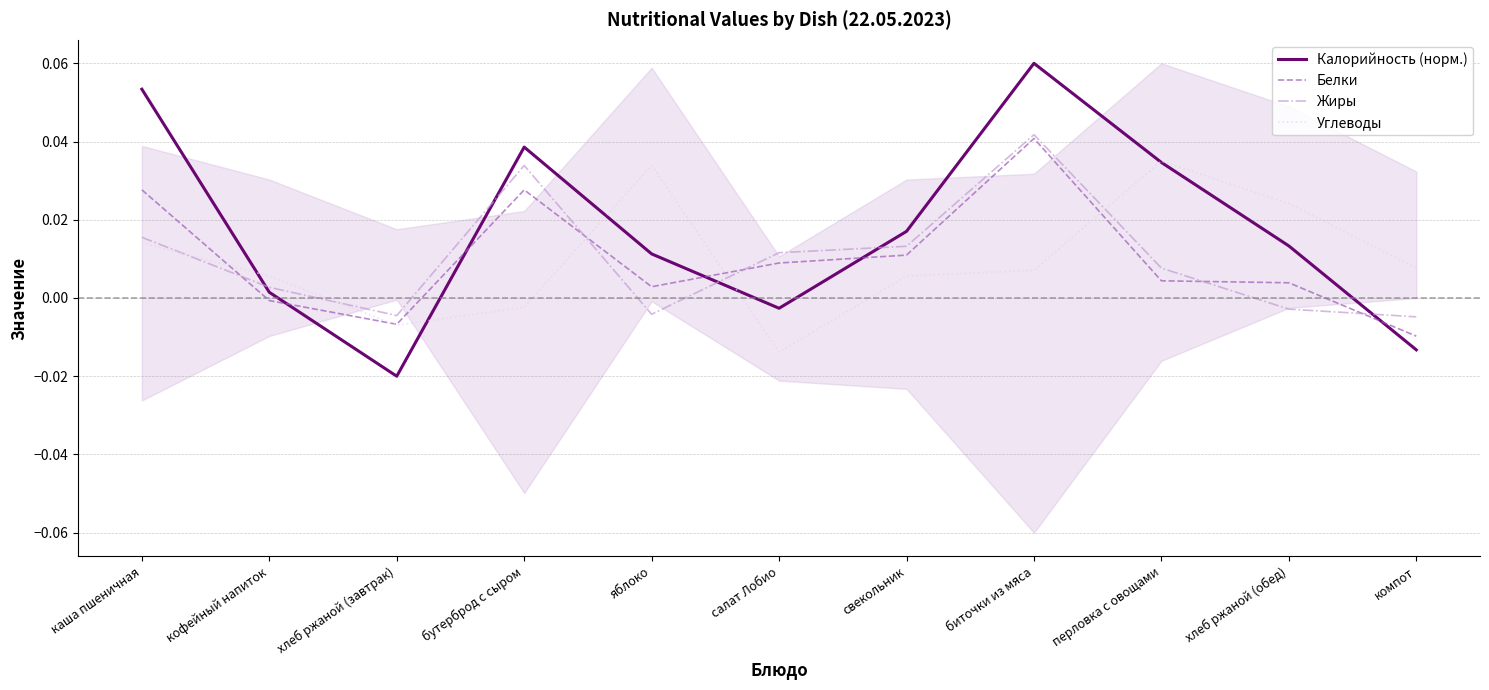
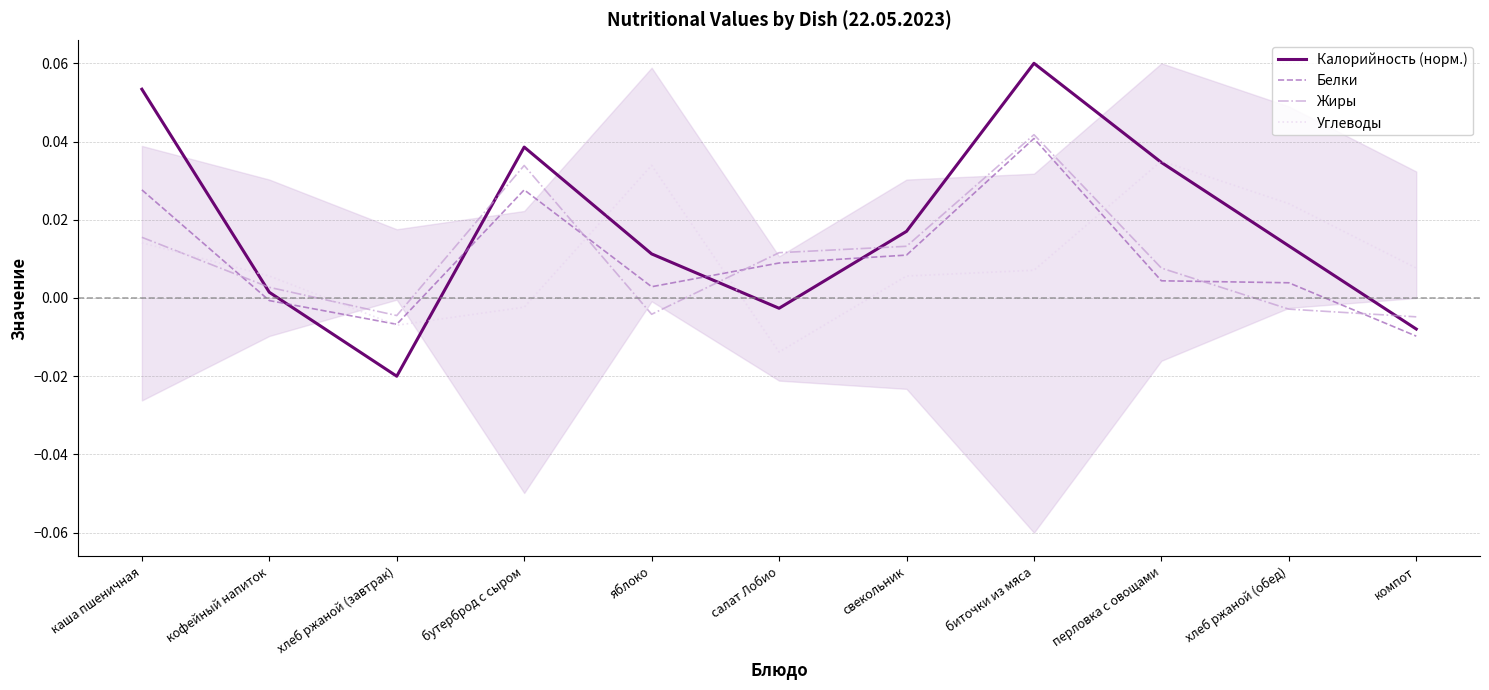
  {
    "Калорийность (норм.)": {
      "каша пшеничная": 0.053,
      "кофейный напиток": 0.001,
      "хлеб ржаной (завтрак)": -0.020,
      "бутерброд с сыром": 0.039,
      "яблоко": 0.011,
      "салат Лобио": -0.003,
      "свекольник": 0.017,
      "биточки из мяса": 0.060,
      "хлеб ржаной (обед)": 0.013,
-     "компот": -0.013
+     "компот": -0.008
    },
    "Белки": {
      "каша пшеничная": 0.028,
      "кофейный напиток": -0.001,
      "бутерброд с сыром": 0.028,
      "яблоко": 0.003,
      "салат Лобио": 0.009,
      "свекольник": 0.011,
      "биточки из мяса": 0.041,
      "перловка с овощами": 0.004,
      "хлеб ржаной (обед)": 0.004,
      "компот": -0.010
    }
  }
